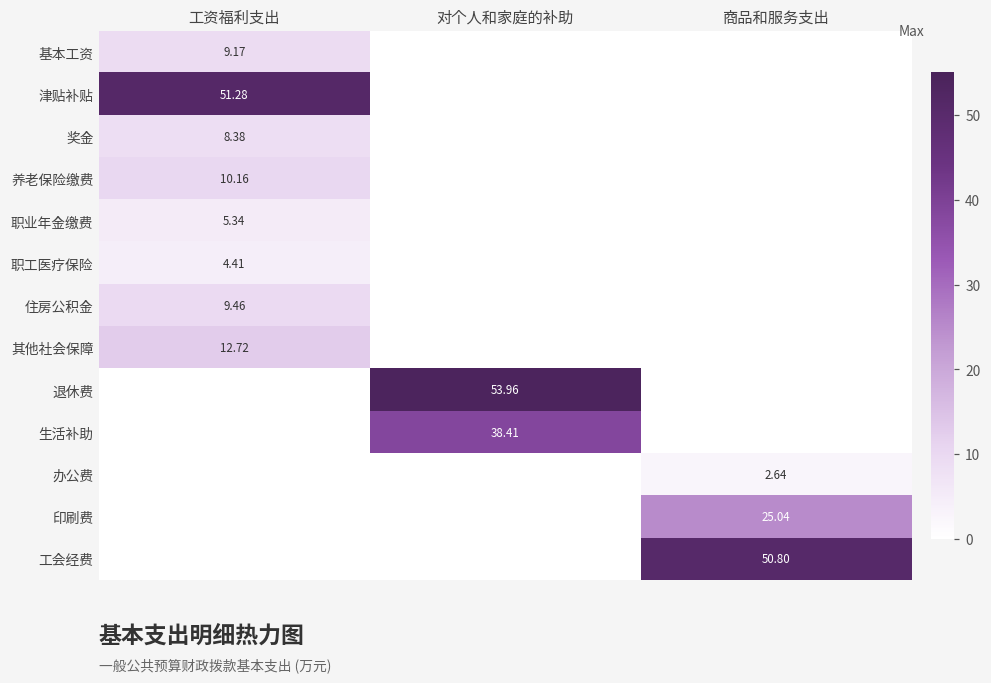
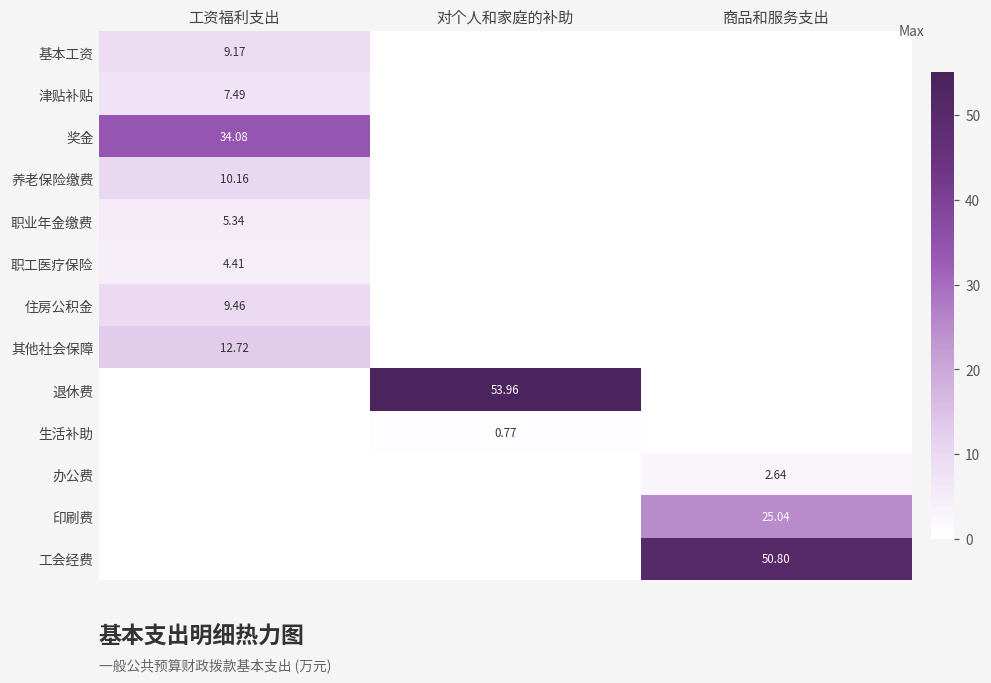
  {
    "基本工资": {
      "工资福利支出": 9.17
    },
    "津贴补贴": {
-     "工资福利支出": 51.28
+     "工资福利支出": 7.49
    },
    "奖金": {
-     "工资福利支出": 8.38
+     "工资福利支出": 34.08
    },
    "养老保险缴费": {
      "工资福利支出": 10.16
    },
    "职业年金缴费": {
      "工资福利支出": 5.34
    },
    "职工医疗保险": {
      "工资福利支出": 4.41
    },
    "住房公积金": {
      "工资福利支出": 9.46
    },
    "其他社会保障": {
      "工资福利支出": 12.72
    },
    "退休费": {
      "对个人和家庭的补助": 53.96
    },
    "生活补助": {
-     "对个人和家庭的补助": 38.41
+     "对个人和家庭的补助": 0.77
    },
    "办公费": {
      "商品和服务支出": 2.64
    },
    "印刷费": {
      "商品和服务支出": 25.04
    },
    "工会经费": {
      "商品和服务支出": 50.80
    }
  }
